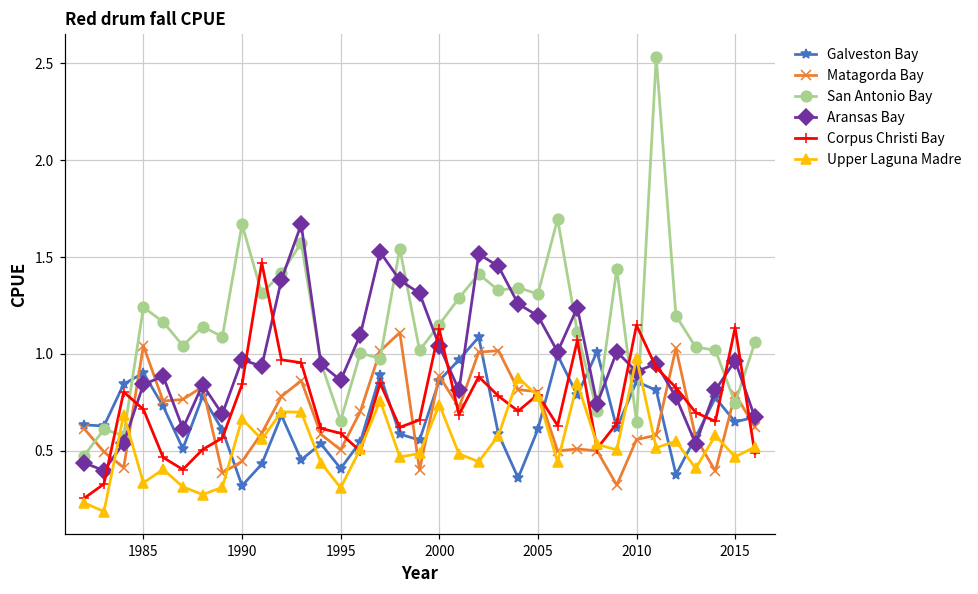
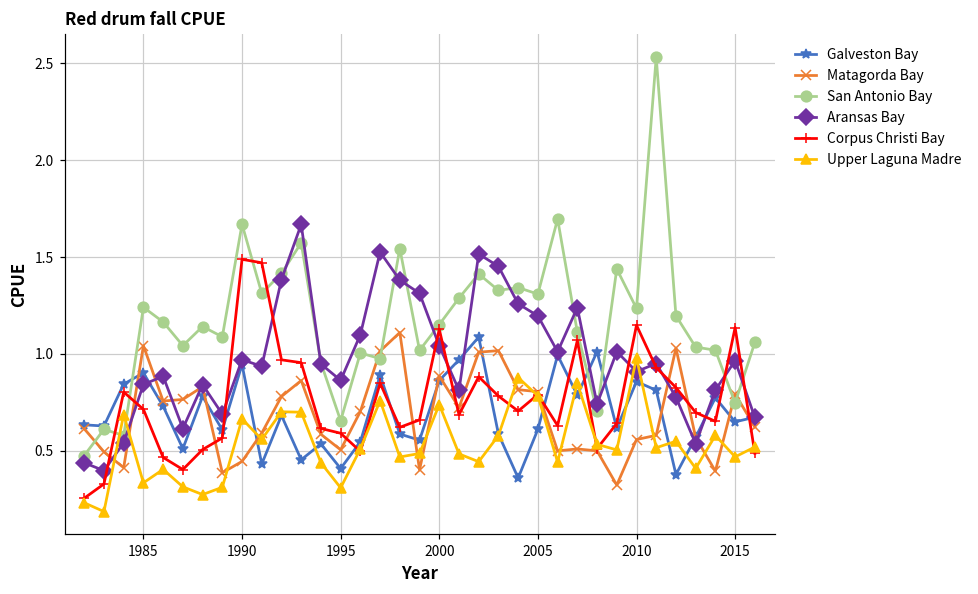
  {
    "Galveston Bay": {
      "1985": 0.90,
-     "1990": 0.32,
+     "1990": 0.94,
      "1995": 0.41,
      "2000": 0.86,
      "2005": 0.61,
      "2010": 0.86,
      "2015": 0.65
    },
    "Matagorda Bay": {
      "1985": 1.04,
      "1990": 0.44,
      "1995": 0.50,
      "2000": 0.89,
      "2005": 0.80,
      "2010": 0.56,
      "2015": 0.79
    },
    "San Antonio Bay": {
      "1985": 1.24,
      "1990": 1.67,
      "1995": 0.65,
      "2000": 1.15,
      "2005": 1.31,
-     "2010": 0.65,
+     "2010": 1.23,
      "2015": 0.75
    },
    "Aransas Bay": {
      "1985": 0.84,
      "1990": 0.97,
      "1995": 0.86,
      "2000": 1.04,
      "2005": 1.20,
      "2010": 0.91,
      "2015": 0.96
    },
    "Corpus Christi Bay": {
      "1985": 0.71,
-     "1990": 0.84,
+     "1990": 1.49,
      "1995": 0.59,
      "2000": 1.13,
      "2010": 1.15,
      "2015": 1.14
    },
    "Upper Laguna Madre": {
      "1985": 0.33,
      "1990": 0.66,
      "1995": 0.31,
      "2000": 0.74,
      "2010": 0.98,
      "2015": 0.47
    }
  }
